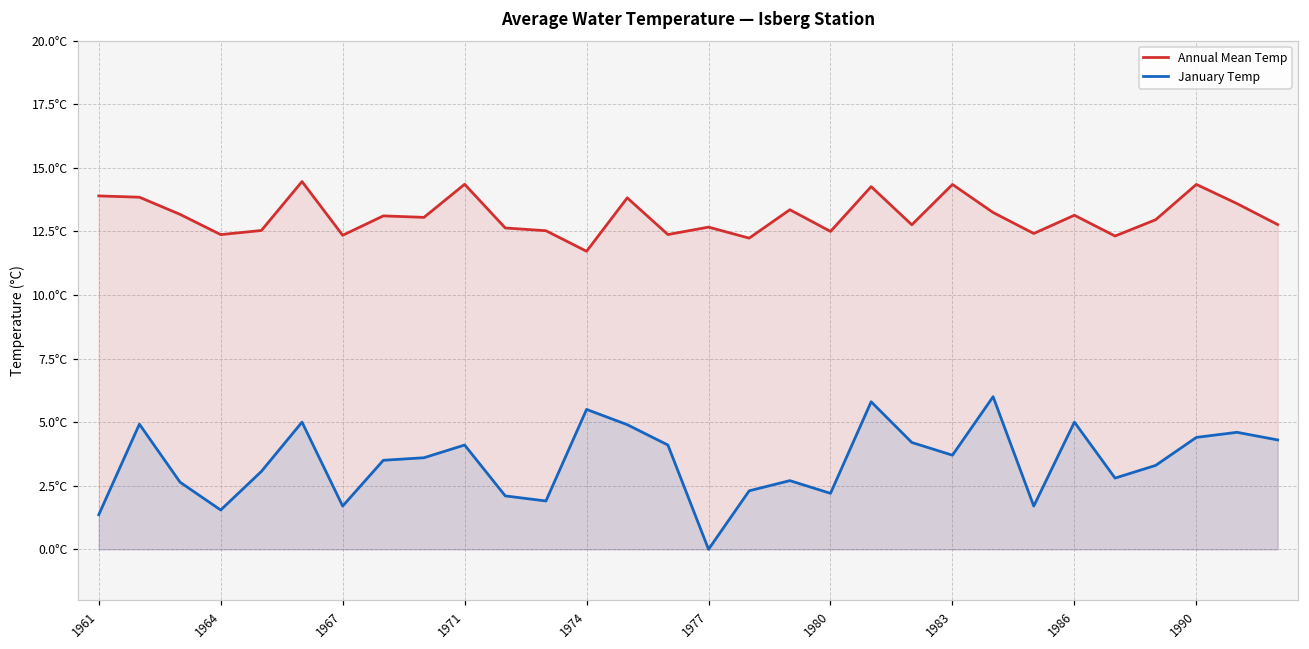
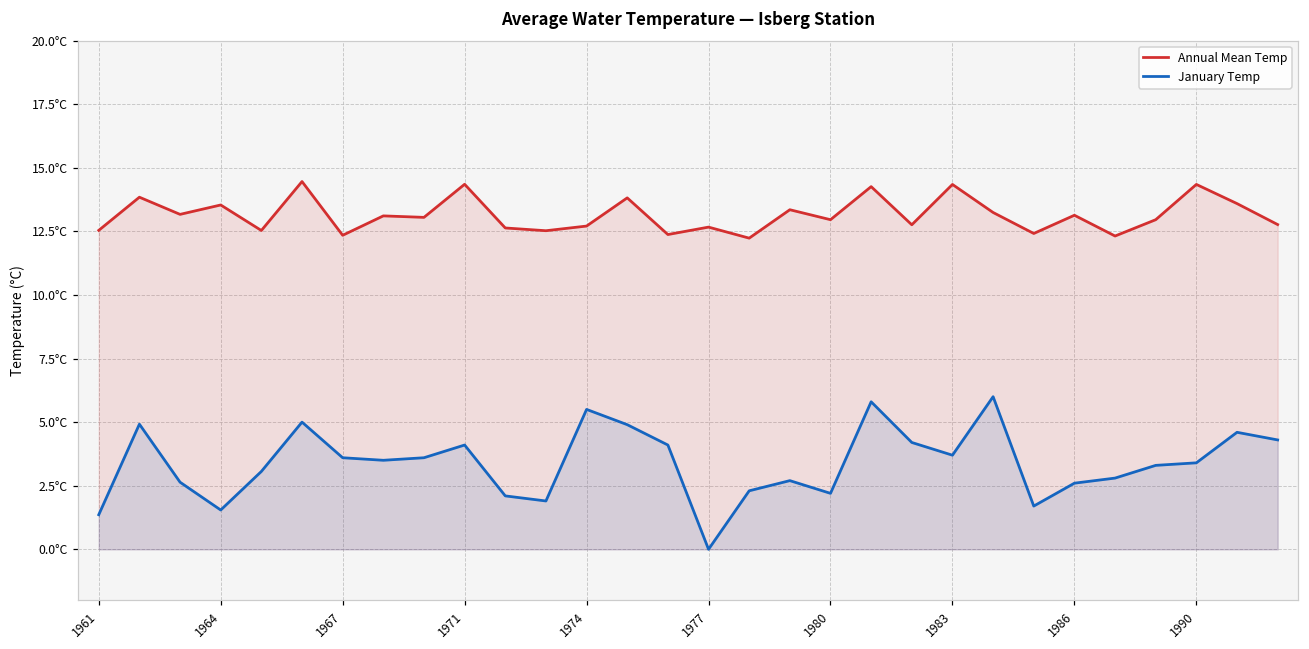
  {
    "Annual Mean Temp": {
-     "1961": "13.9°C",
-     "1964": "12.4°C",
+     "1961": "12.5°C",
+     "1964": "13.5°C",
      "1967": "12.3°C",
      "1971": "14.4°C",
-     "1974": "11.7°C",
+     "1974": "12.7°C",
      "1977": "12.7°C",
-     "1980": "12.5°C",
+     "1980": "13.0°C",
      "1983": "14.3°C",
      "1986": "13.1°C",
      "1990": "14.3°C"
    },
    "January Temp": {
      "1961": "1.4°C",
      "1964": "1.5°C",
-     "1967": "1.7°C",
+     "1967": "3.6°C",
      "1971": "4.1°C",
      "1974": "5.5°C",
      "1977": "0.0°C",
      "1980": "2.2°C",
      "1983": "3.7°C",
-     "1986": "5.0°C",
-     "1990": "4.4°C"
+     "1986": "2.6°C",
+     "1990": "3.4°C"
    }
  }
